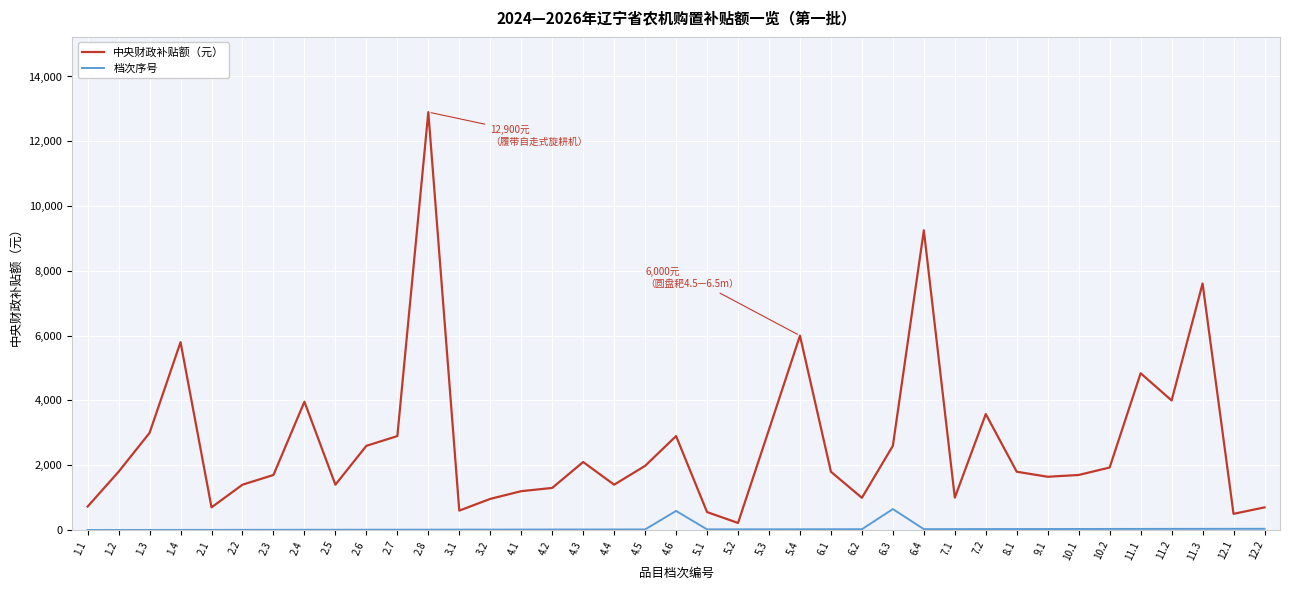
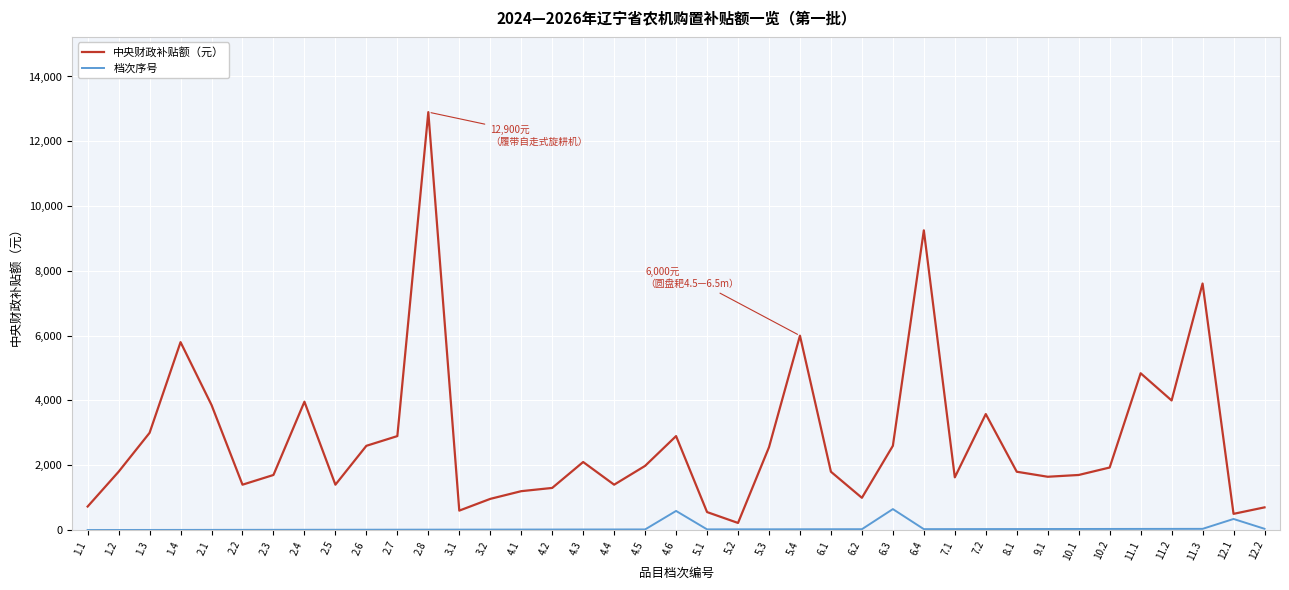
  {
    "中央财政补贴额（元）": {
      "1.1": "700",
      "1.2": "1,800",
      "1.3": "3,000",
      "1.4": "5,800",
-     "2.1": "700",
+     "2.1": "3,900",
      "2.2": "1,400",
      "2.3": "1,700",
      "2.4": "4,000",
      "2.5": "1,400",
      "2.6": "2,600",
      "2.7": "2,900",
      "3.1": "600",
      "3.2": "1,000",
      "4.1": "1,200",
      "4.2": "1,300",
      "4.3": "2,100",
      "4.4": "1,400",
      "4.5": "2,000",
      "4.6": "2,900",
      "5.1": "600",
      "5.2": "200",
-     "5.3": "3,100",
+     "5.3": "2,600",
      "6.1": "1,800",
      "6.2": "1,000",
      "6.3": "2,600",
      "6.4": "9,300",
-     "7.1": "1,000",
+     "7.1": "1,600",
      "7.2": "3,600",
      "8.1": "1,800",
      "9.1": "1,600",
      "10.1": "1,700",
      "10.2": "1,900",
      "11.1": "4,800",
      "11.2": "4,000",
      "11.3": "7,600",
      "12.1": "500",
      "12.2": "700"
    },
    "档次序号": {
      "1.1": "0",
      "1.2": "0",
      "1.3": "0",
      "1.4": "0",
      "2.1": "0",
      "2.2": "0",
      "2.3": "0",
      "2.4": "0",
      "2.5": "0",
      "2.6": "0",
      "2.7": "0",
      "2.8": "0",
      "3.1": "0",
      "3.2": "0",
      "4.1": "0",
      "4.2": "0",
      "4.3": "0",
      "4.4": "0",
      "4.5": "0",
      "4.6": "600",
      "5.1": "0",
      "5.2": "0",
      "5.3": "0",
      "5.4": "0",
      "6.1": "0",
      "6.2": "0",
      "6.3": "600",
      "6.4": "0",
      "7.1": "0",
      "7.2": "0",
      "8.1": "0",
      "9.1": "0",
      "10.1": "0",
      "10.2": "0",
      "11.1": "0",
      "11.2": "0",
      "11.3": "0",
-     "12.1": "0",
+     "12.1": "300",
      "12.2": "0"
    }
  }
